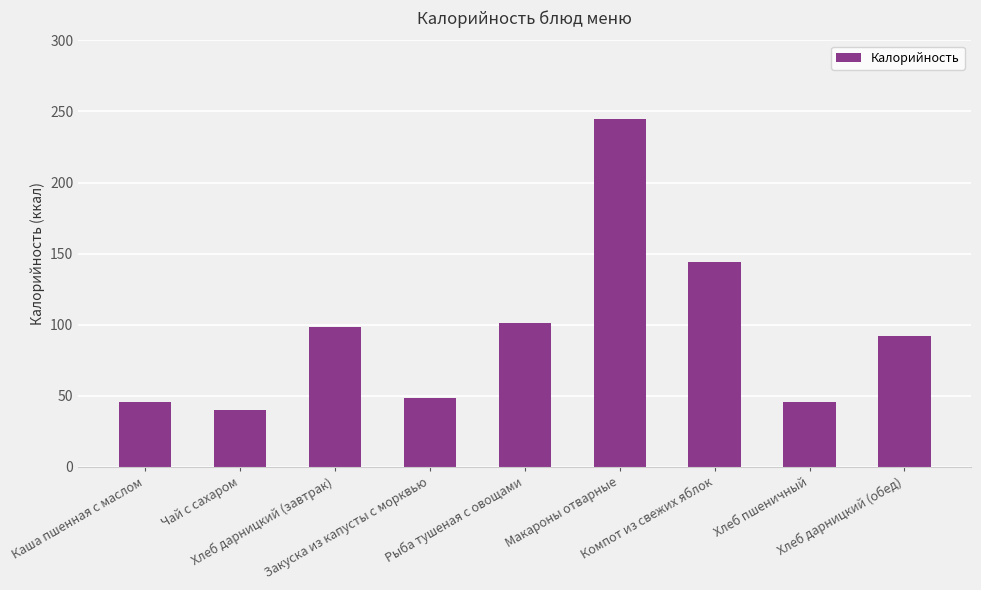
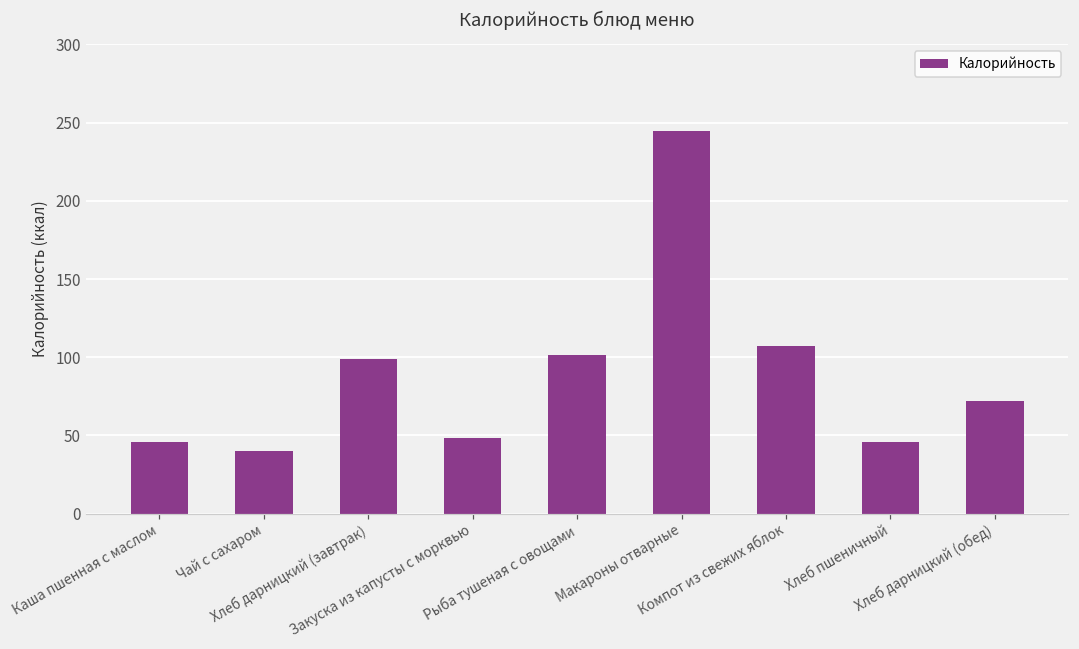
  {
    "Каша пшенная с маслом": 46,
    "Чай с сахаром": 40,
    "Хлеб дарницкий (завтрак)": 99,
    "Закуска из капусты с морквью": 48,
    "Рыба тушеная с овощами": 101,
    "Макароны отварные": 245,
-   "Компот из свежих яблок": 144,
+   "Компот из свежих яблок": 107,
    "Хлеб пшеничный": 46,
-   "Хлеб дарницкий (обед)": 92
+   "Хлеб дарницкий (обед)": 72
  }
